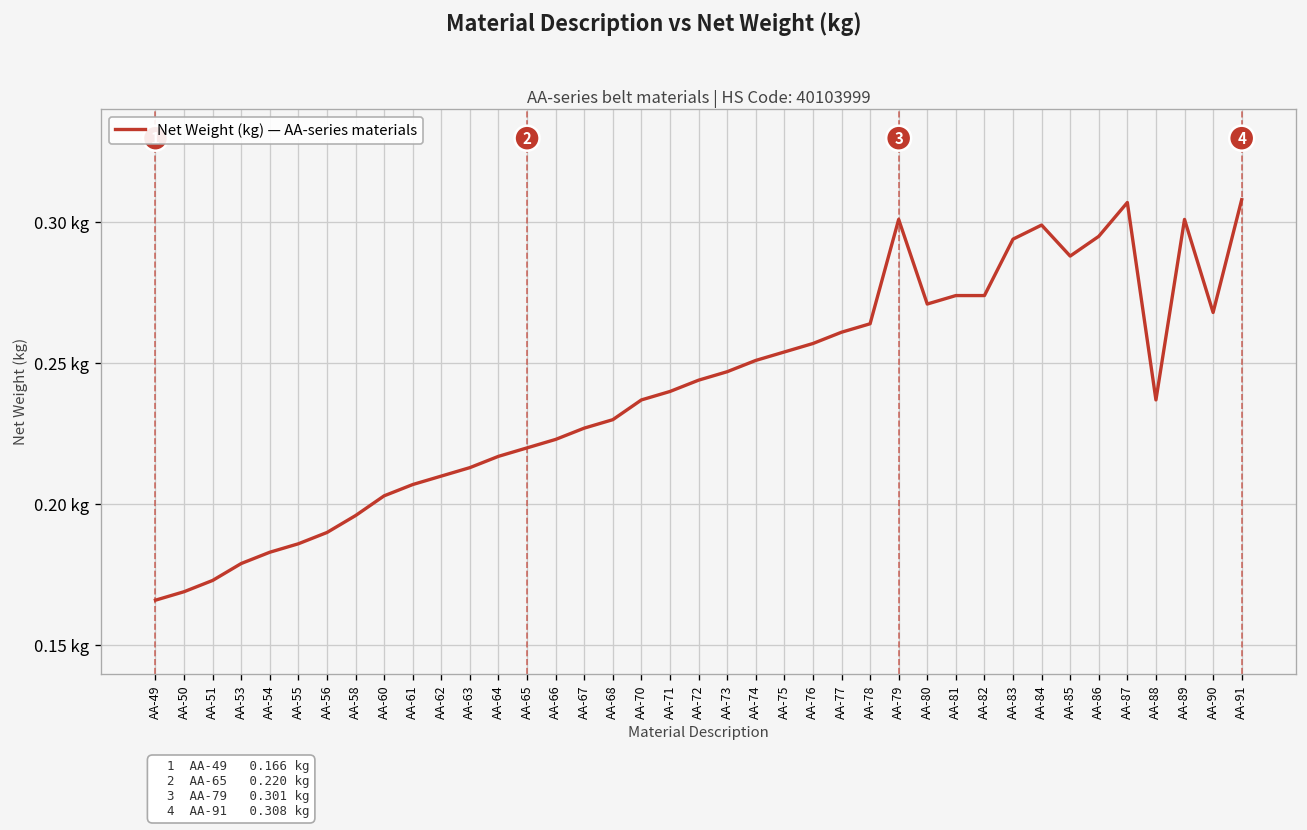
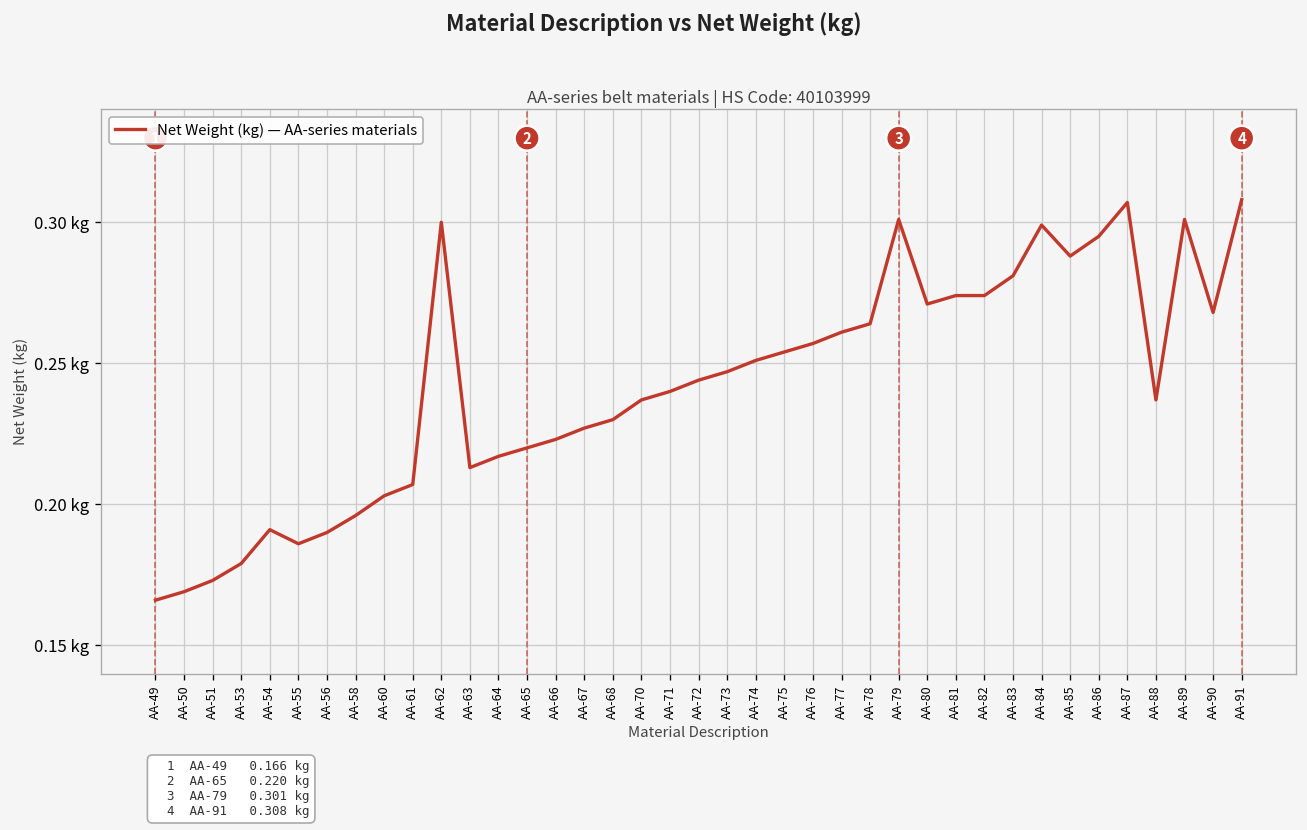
  {
    "AA-49": "0.166 kg",
    "AA-50": "0.169 kg",
    "AA-51": "0.173 kg",
    "AA-53": "0.179 kg",
-   "AA-54": "0.183 kg",
+   "AA-54": "0.191 kg",
    "AA-55": "0.186 kg",
    "AA-56": "0.190 kg",
    "AA-58": "0.196 kg",
    "AA-60": "0.203 kg",
    "AA-61": "0.207 kg",
-   "AA-62": "0.21 kg",
+   "AA-62": "0.30 kg",
    "AA-63": "0.213 kg",
    "AA-64": "0.217 kg",
    "AA-65": "0.220 kg",
    "AA-66": "0.223 kg",
    "AA-67": "0.227 kg",
    "AA-68": "0.230 kg",
    "AA-70": "0.237 kg",
    "AA-71": "0.240 kg",
    "AA-72": "0.244 kg",
    "AA-73": "0.247 kg",
    "AA-74": "0.251 kg",
    "AA-75": "0.254 kg",
    "AA-76": "0.257 kg",
    "AA-77": "0.261 kg",
    "AA-78": "0.264 kg",
    "AA-79": "0.301 kg",
    "AA-80": "0.271 kg",
    "AA-81": "0.274 kg",
    "AA-82": "0.274 kg",
-   "AA-83": "0.294 kg",
+   "AA-83": "0.281 kg",
    "AA-84": "0.299 kg",
    "AA-85": "0.288 kg",
    "AA-86": "0.295 kg",
    "AA-87": "0.307 kg",
    "AA-88": "0.237 kg",
    "AA-89": "0.301 kg",
    "AA-90": "0.268 kg",
    "AA-91": "0.308 kg"
  }
